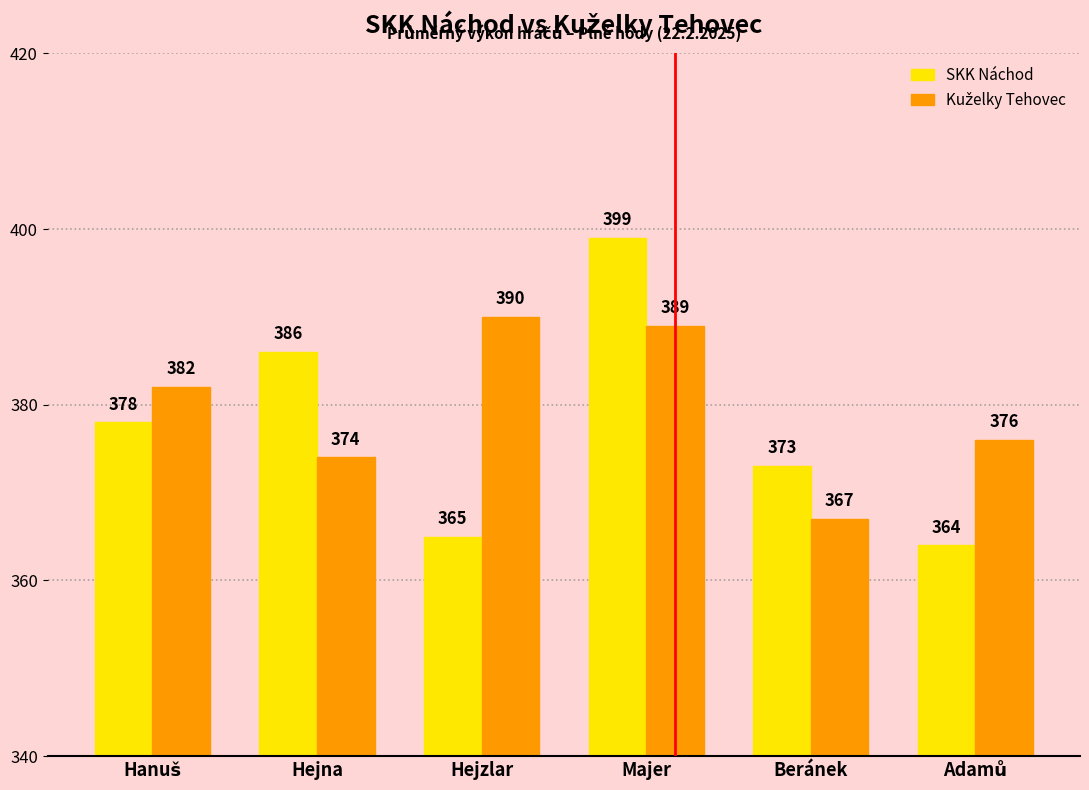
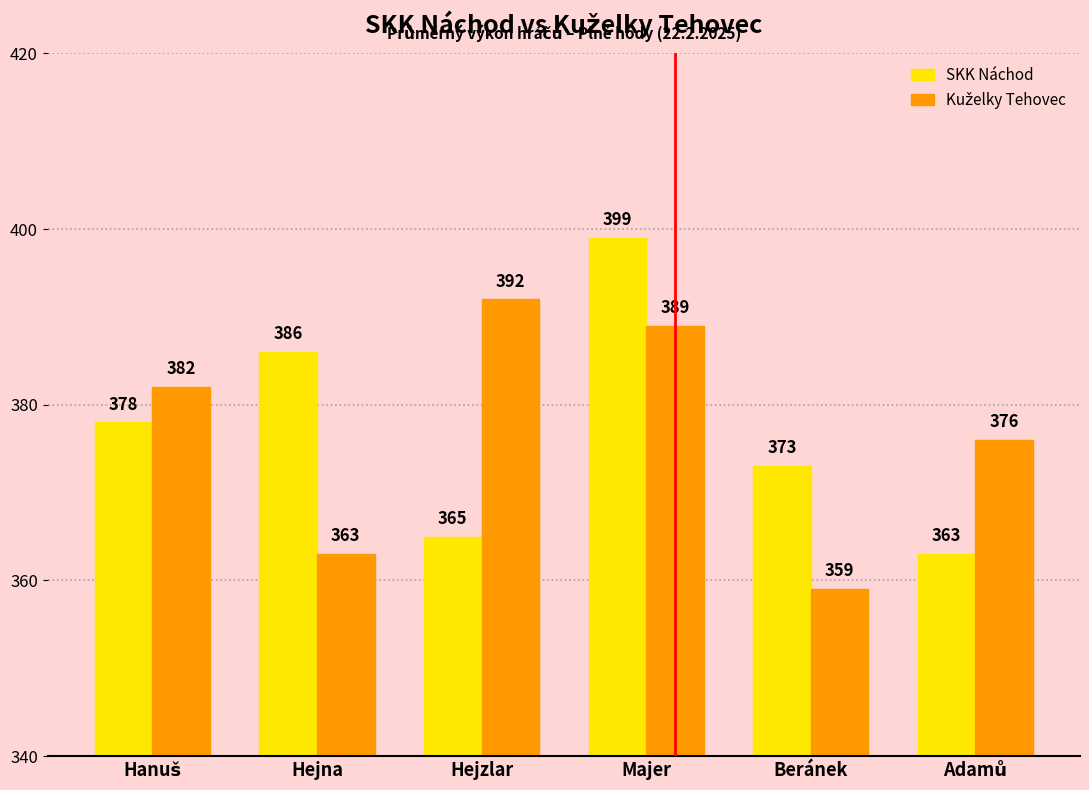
  {
    "SKK Náchod": {
      "Hanuš": 378,
      "Hejna": 386,
      "Hejzlar": 365,
      "Majer": 399,
      "Beránek": 373,
-     "Adamů": 364
+     "Adamů": 363
    },
    "Kuželky Tehovec": {
      "Hanuš": 382,
-     "Hejna": 374,
-     "Hejzlar": 390,
+     "Hejna": 363,
+     "Hejzlar": 392,
      "Majer": 389,
-     "Beránek": 367,
+     "Beránek": 359,
      "Adamů": 376
    }
  }
